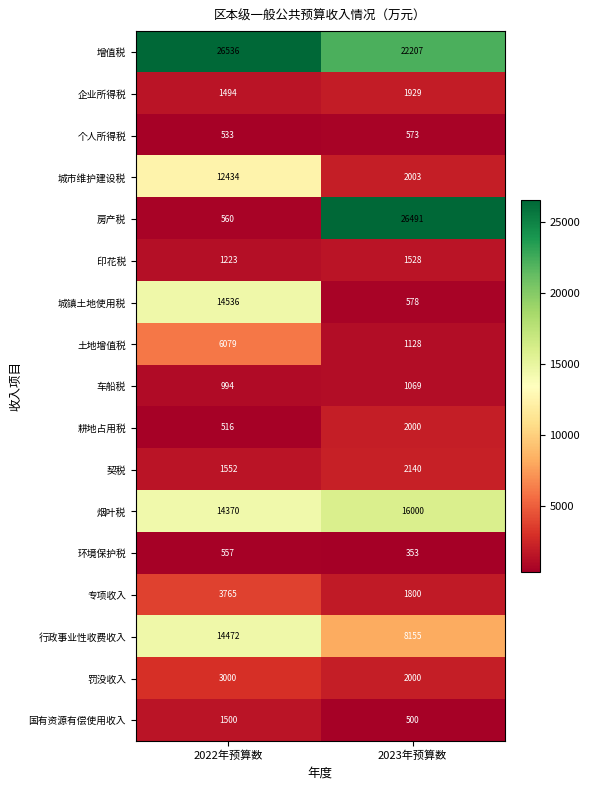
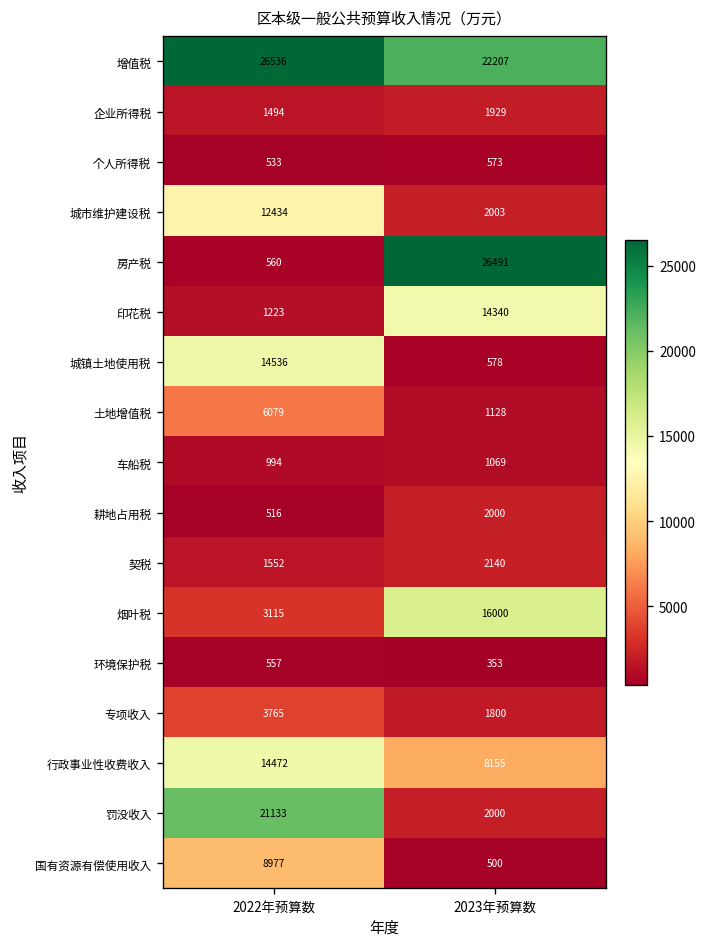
  {
    "增值税": {
      "2022年预算数": 26536,
      "2023年预算数": 22207
    },
    "企业所得税": {
      "2022年预算数": 1494,
      "2023年预算数": 1929
    },
    "个人所得税": {
      "2022年预算数": 533,
      "2023年预算数": 573
    },
    "城市维护建设税": {
      "2022年预算数": 12434,
      "2023年预算数": 2003
    },
    "房产税": {
      "2022年预算数": 560,
      "2023年预算数": 26491
    },
    "印花税": {
      "2022年预算数": 1223,
-     "2023年预算数": 1528
+     "2023年预算数": 14340
    },
    "城镇土地使用税": {
      "2022年预算数": 14536,
      "2023年预算数": 578
    },
    "土地增值税": {
      "2022年预算数": 6079,
      "2023年预算数": 1128
    },
    "车船税": {
      "2022年预算数": 994,
      "2023年预算数": 1069
    },
    "耕地占用税": {
      "2022年预算数": 516,
      "2023年预算数": 2000
    },
    "契税": {
      "2022年预算数": 1552,
      "2023年预算数": 2140
    },
    "烟叶税": {
-     "2022年预算数": 14370,
+     "2022年预算数": 3115,
      "2023年预算数": 16000
    },
    "环境保护税": {
      "2022年预算数": 557,
      "2023年预算数": 353
    },
    "专项收入": {
      "2022年预算数": 3765,
      "2023年预算数": 1800
    },
    "行政事业性收费收入": {
      "2022年预算数": 14472,
      "2023年预算数": 8155
    },
    "罚没收入": {
-     "2022年预算数": 3000,
+     "2022年预算数": 21133,
      "2023年预算数": 2000
    },
    "国有资源有偿使用收入": {
-     "2022年预算数": 1500,
+     "2022年预算数": 8977,
      "2023年预算数": 500
    }
  }
